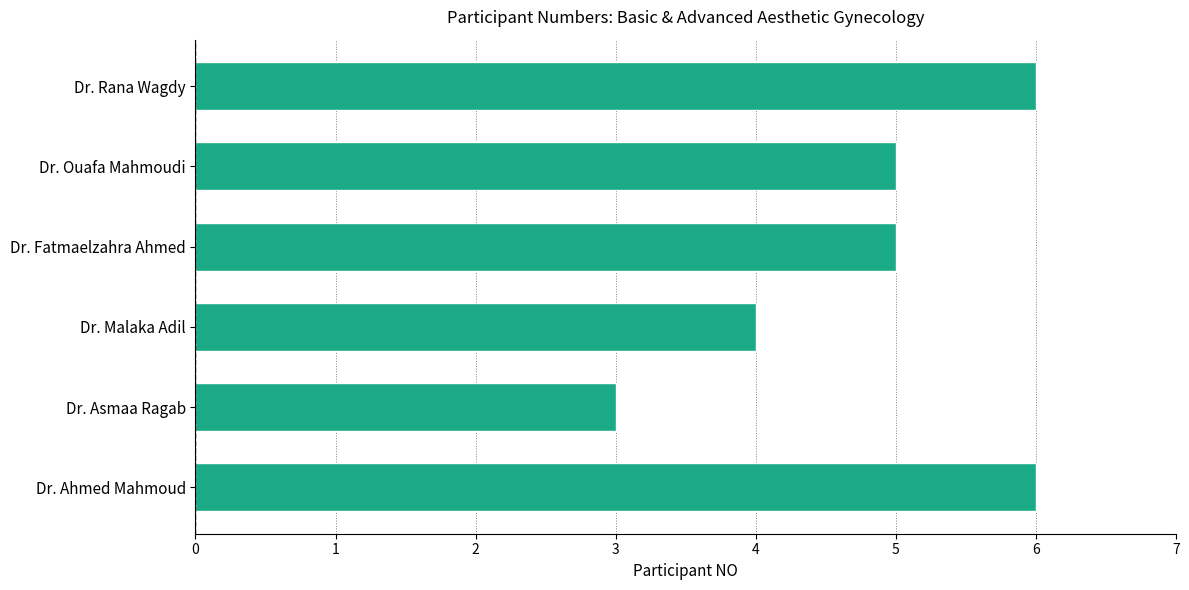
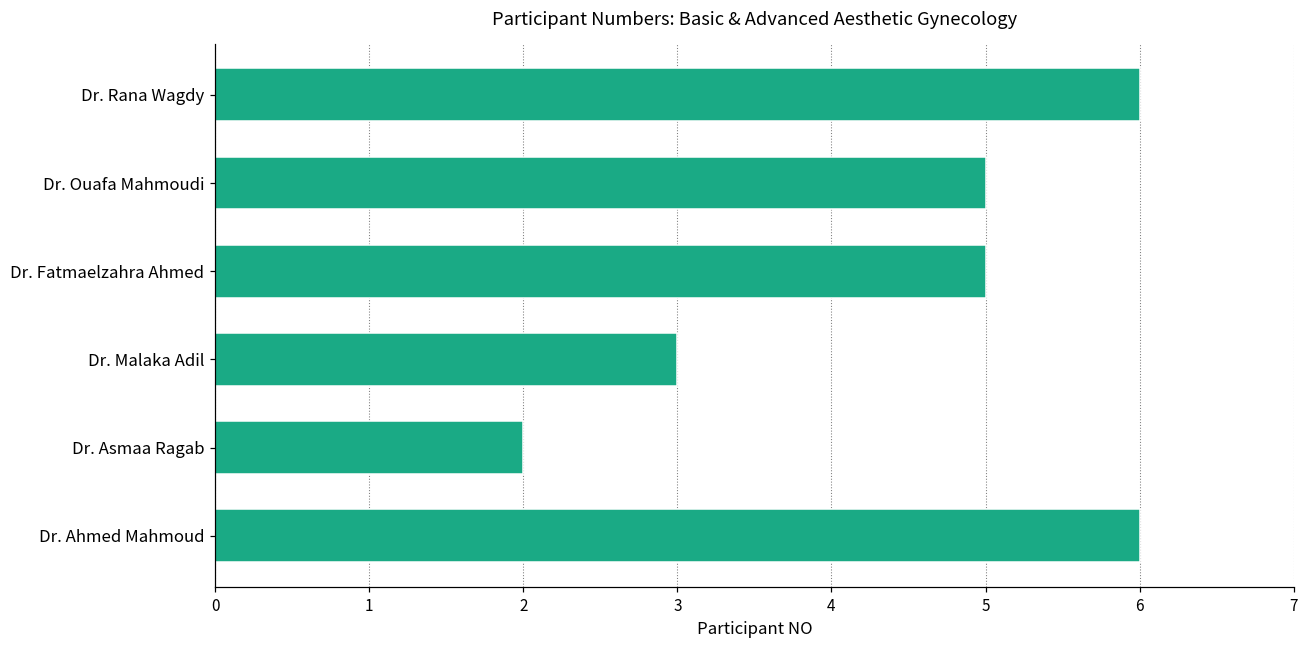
  {
    "Dr. Rana Wagdy": 6,
    "Dr. Ouafa Mahmoudi": 5,
    "Dr. Fatmaelzahra Ahmed": 5,
-   "Dr. Malaka Adil": 4,
-   "Dr. Asmaa Ragab": 3,
+   "Dr. Malaka Adil": 3,
+   "Dr. Asmaa Ragab": 2,
    "Dr. Ahmed Mahmoud": 6
  }
